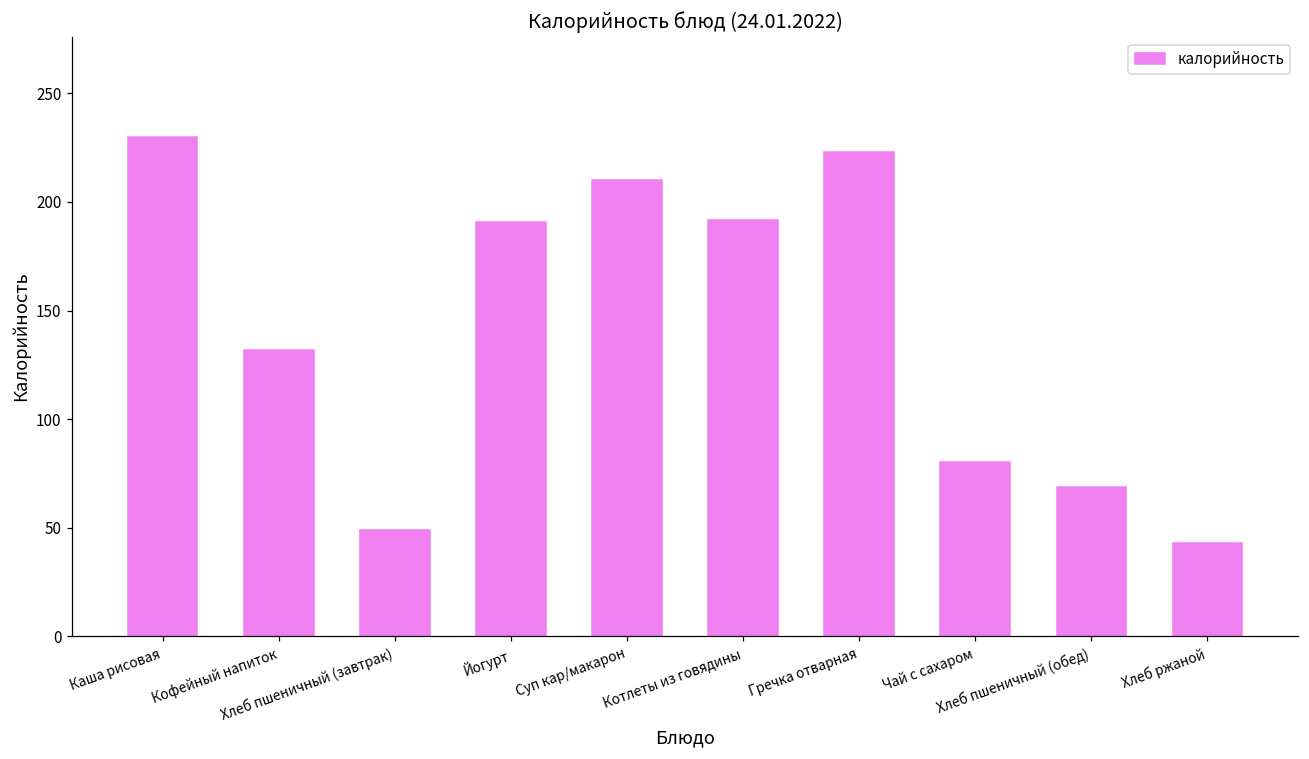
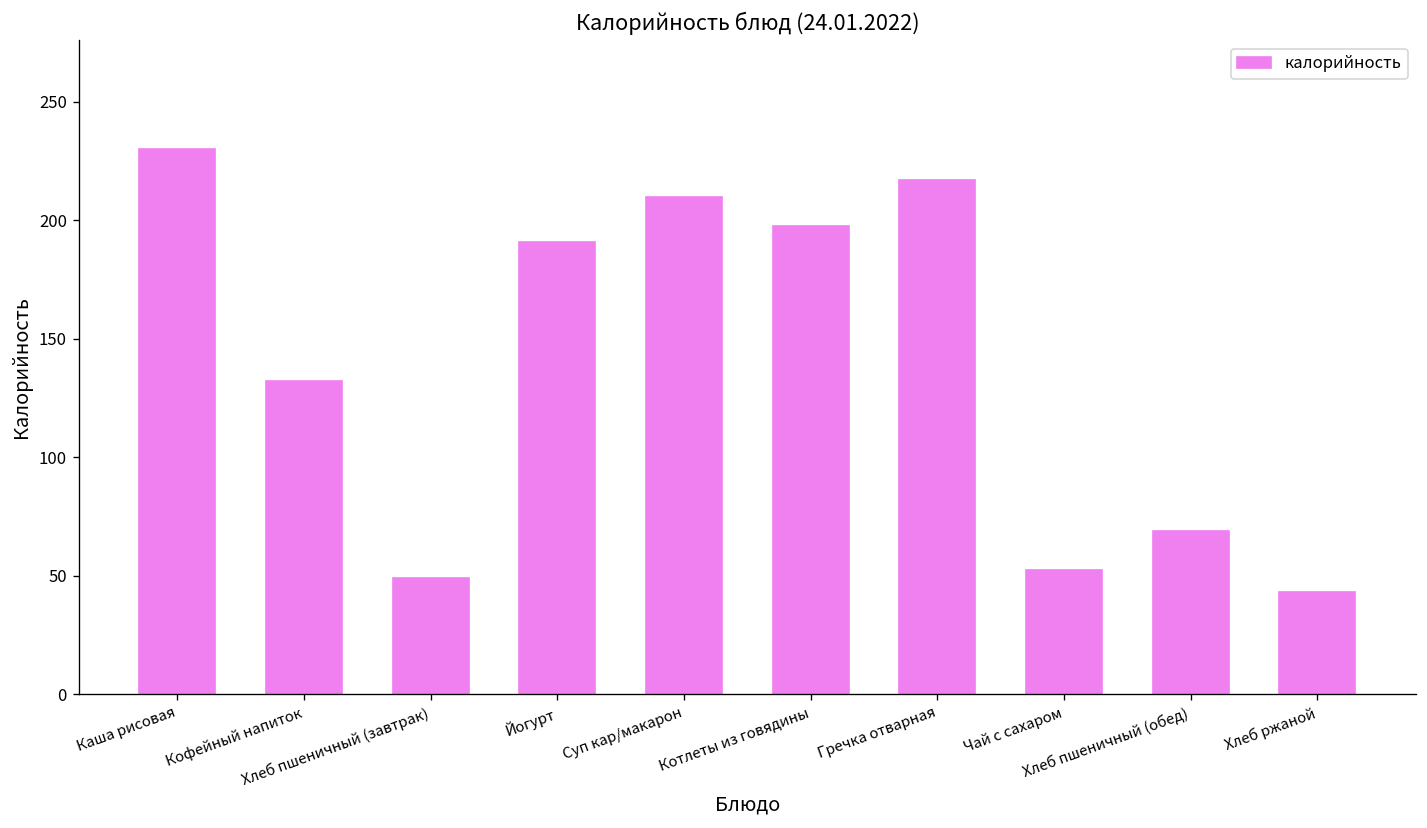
  {
    "Каша рисовая": 230,
    "Кофейный напиток": 132,
    "Хлеб пшеничный (завтрак)": 49,
    "Йогурт": 191,
    "Суп кар/макарон": 210,
-   "Котлеты из говядины": 192,
-   "Гречка отварная": 223,
-   "Чай с сахаром": 80,
+   "Котлеты из говядины": 198,
+   "Гречка отварная": 217,
+   "Чай с сахаром": 52,
    "Хлеб пшеничный (обед)": 69,
    "Хлеб ржаной": 43
  }
